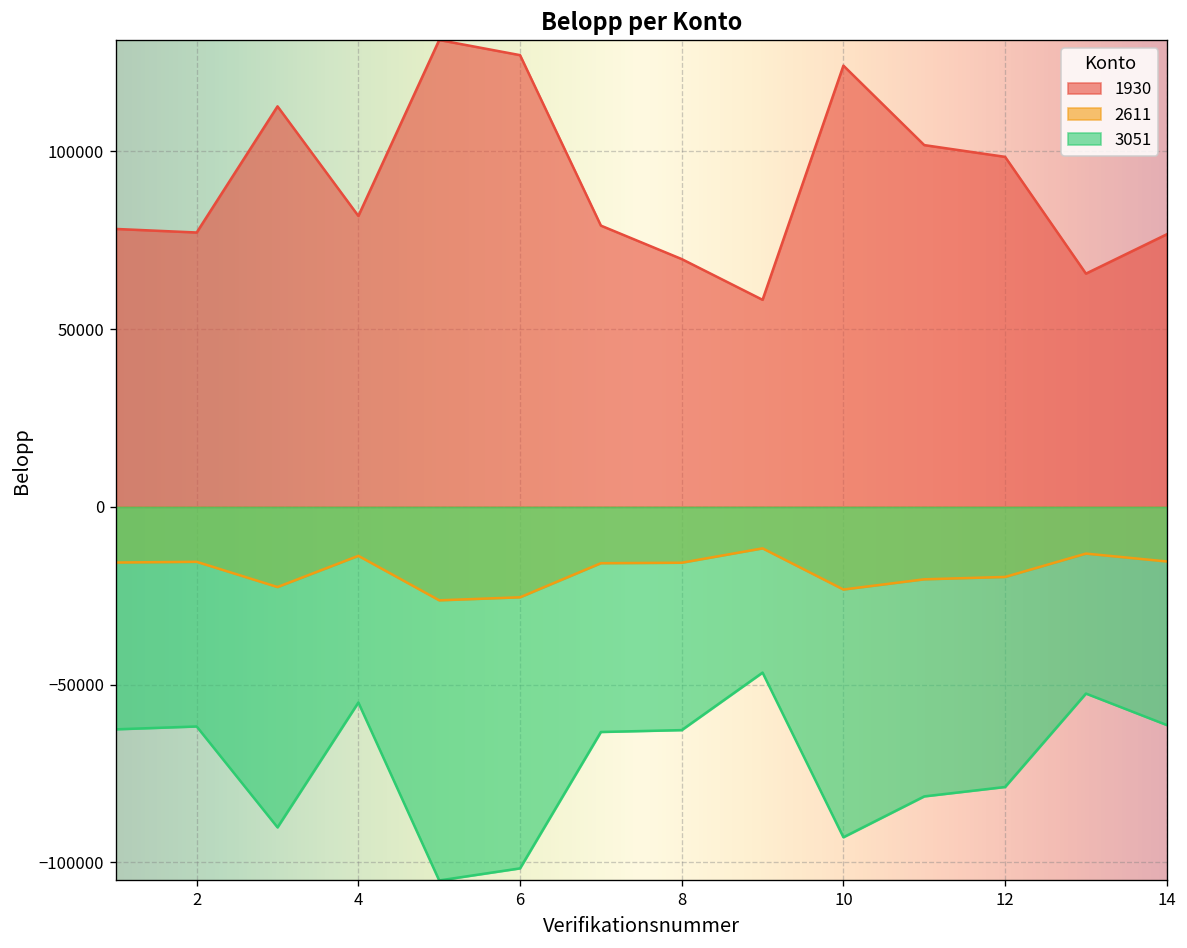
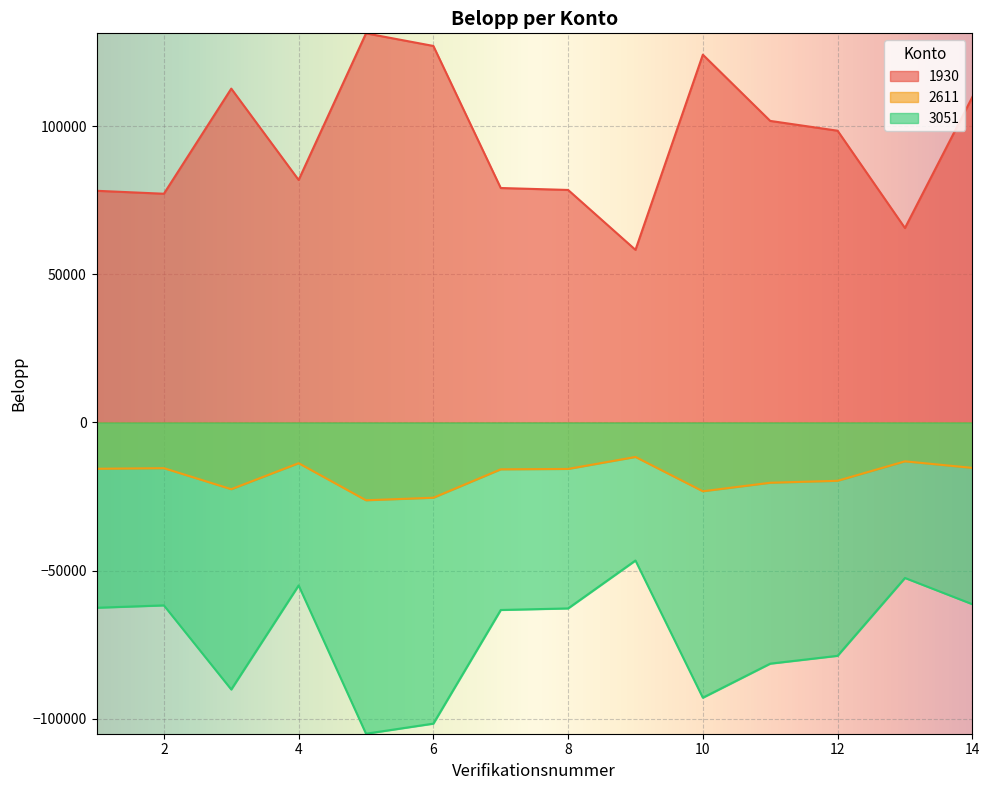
  {
    "1930": {
      "2": 77000,
      "4": 82000,
      "6": 127000,
-     "8": 70000,
+     "8": 78000,
      "10": 124000,
      "12": 98000,
-     "14": 77000
+     "14": 110000
    }
  }
